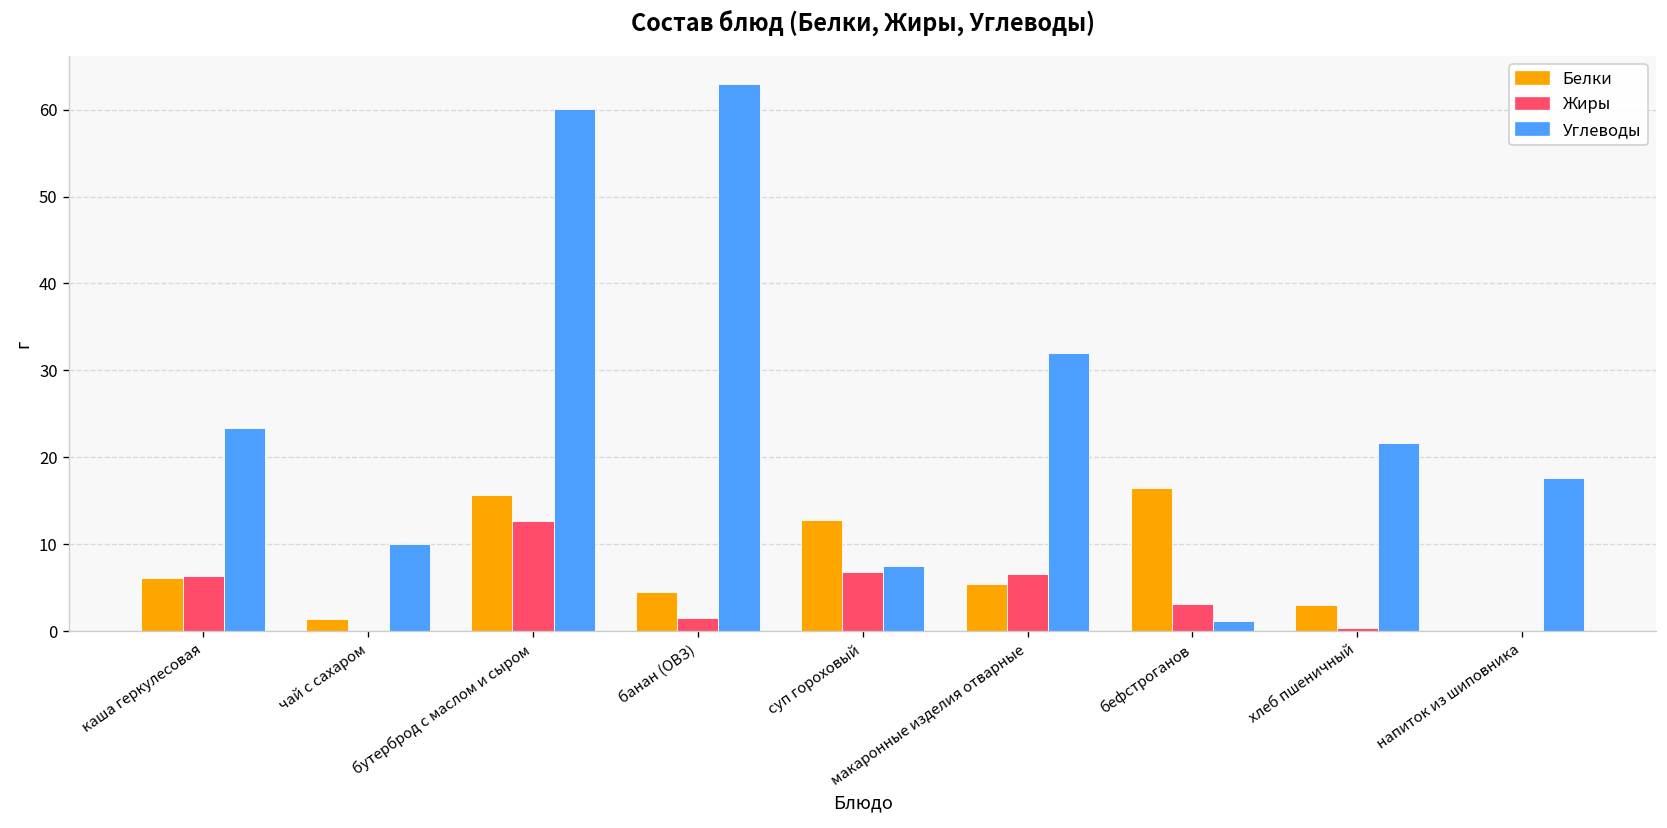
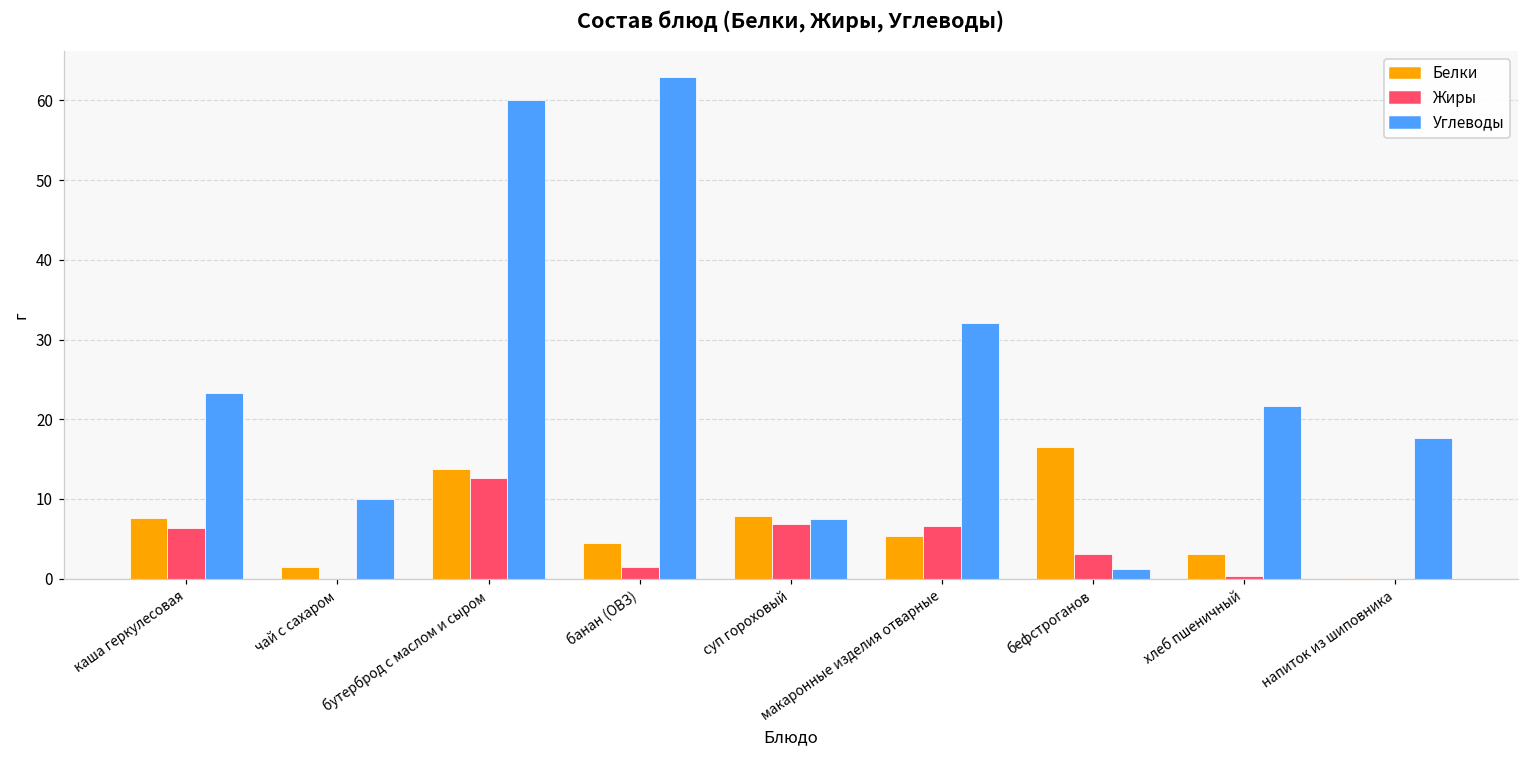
  {
    "Белки": {
-     "каша геркулесовая": 6,
+     "каша геркулесовая": 8,
      "чай с сахаром": 1,
-     "бутерброд с маслом и сыром": 16,
+     "бутерброд с маслом и сыром": 14,
      "банан (ОВЗ)": 5,
-     "суп гороховый": 13,
+     "суп гороховый": 8,
      "макаронные изделия отварные": 5,
      "бефстроганов": 17,
      "хлеб пшеничный": 3
    },
    "Жиры": {
      "каша геркулесовая": 6,
      "чай с сахаром": 0,
      "бутерброд с маслом и сыром": 13,
      "банан (ОВЗ)": 2,
      "суп гороховый": 7,
      "макаронные изделия отварные": 7,
      "бефстроганов": 3,
      "хлеб пшеничный": 0,
      "напиток из шиповника": 0
    },
    "Углеводы": {
      "каша геркулесовая": 23,
      "чай с сахаром": 10,
      "бутерброд с маслом и сыром": 60,
      "банан (ОВЗ)": 63,
      "суп гороховый": 8,
      "макаронные изделия отварные": 32,
      "бефстроганов": 1,
      "хлеб пшеничный": 22,
      "напиток из шиповника": 18
    }
  }
